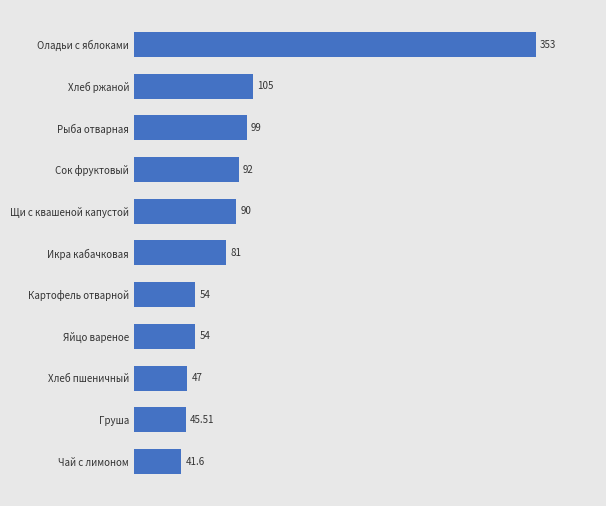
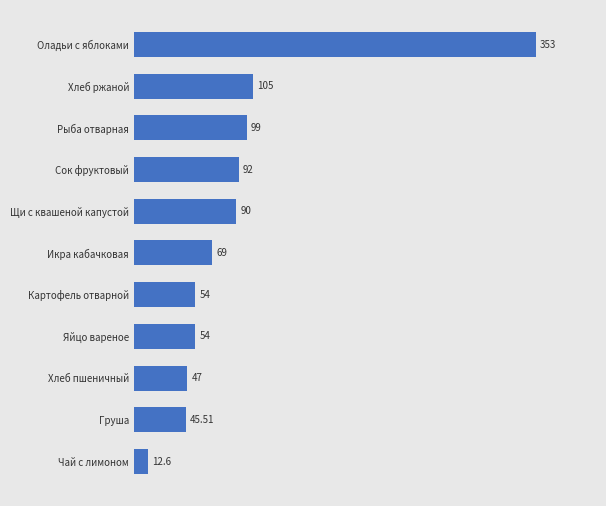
  {
    "Оладьи с яблоками": 353,
    "Хлеб ржаной": 105,
    "Рыба отварная": 99,
    "Сок фруктовый": 92,
    "Щи с квашеной капустой": 90,
-   "Икра кабачковая": 81,
+   "Икра кабачковая": 69,
    "Картофель отварной": 54,
    "Яйцо вареное": 54,
    "Хлеб пшеничный": 47,
    "Груша": 45.51,
-   "Чай с лимоном": 41.6
+   "Чай с лимоном": 12.6
  }
